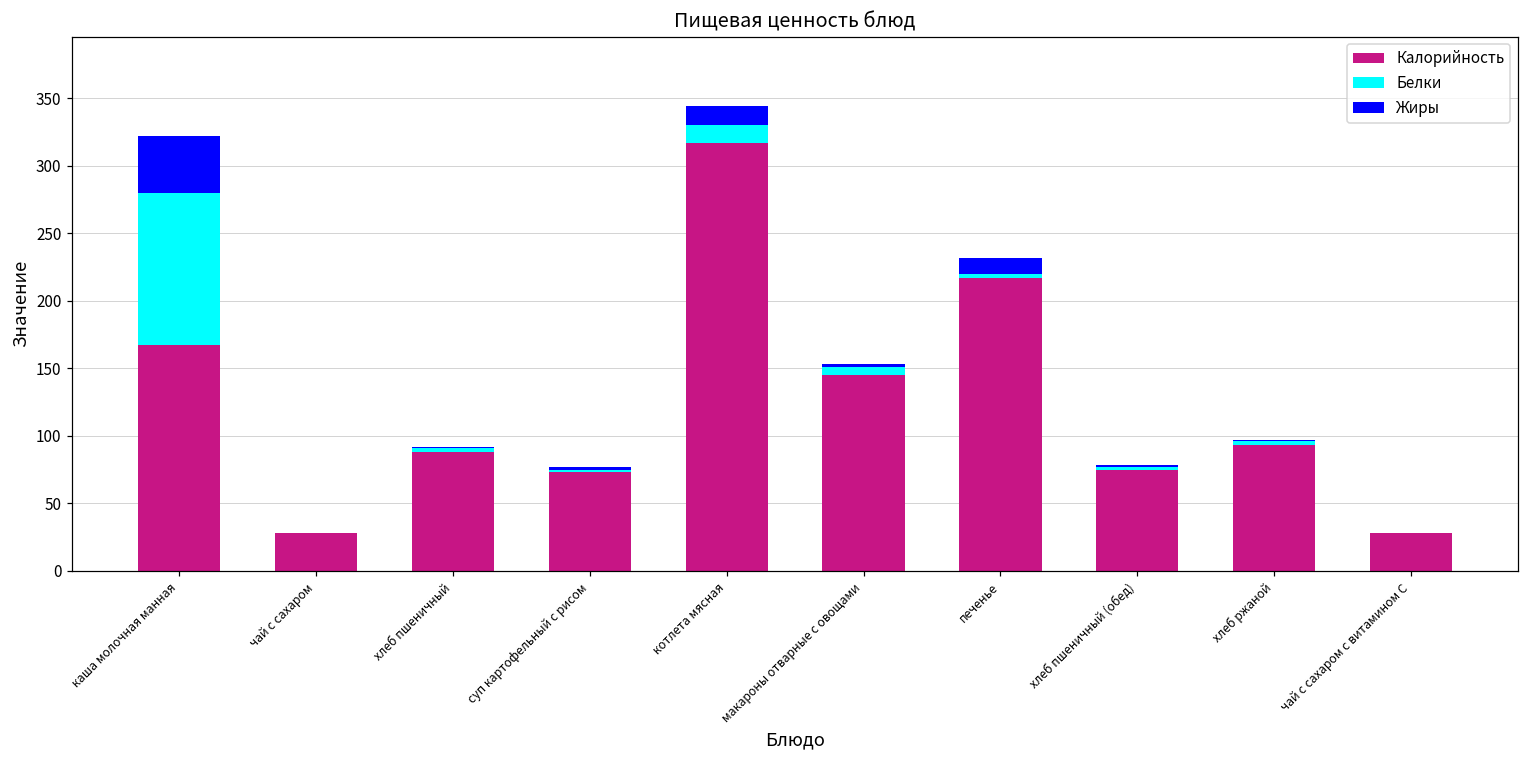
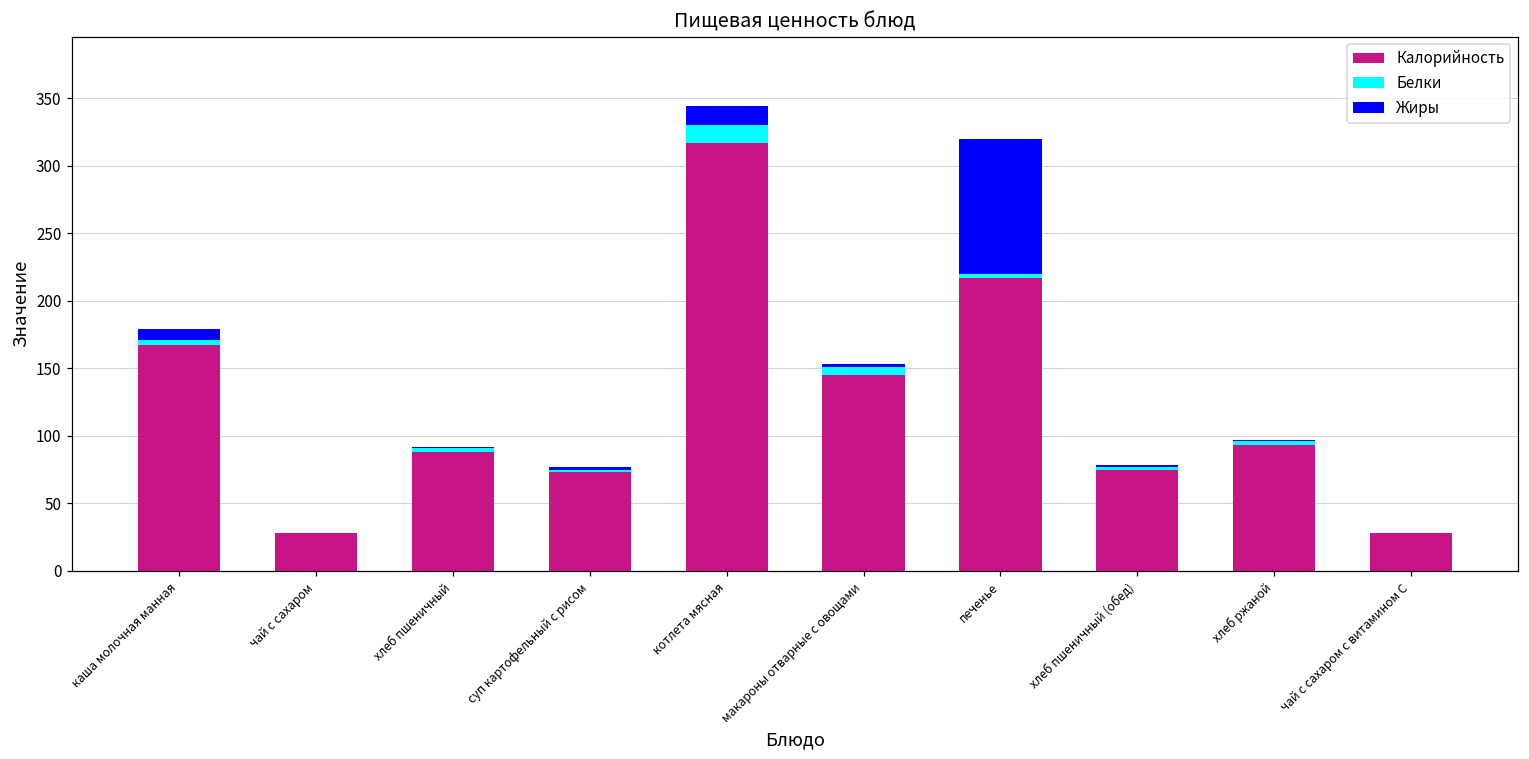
  {
    "Калорийность": {
      "каша молочная манная": 167,
      "чай с сахаром": 28,
      "хлеб пшеничный": 88,
      "суп картофельный с рисом": 73,
      "котлета мясная": 317,
      "макароны отварные с овощами": 145,
      "печенье": 217,
      "хлеб пшеничный (обед)": 75,
      "хлеб ржаной": 93,
      "чай с сахаром с витамином С": 28
    },
    "Белки": {
-     "каша молочная манная": 113,
+     "каша молочная манная": 4,
      "чай с сахаром": 0,
      "хлеб пшеничный": 3,
      "котлета мясная": 13,
      "макароны отварные с овощами": 6,
      "печенье": 3,
      "хлеб ржаной": 3,
      "чай с сахаром с витамином С": 0
    },
    "Жиры": {
-     "каша молочная манная": 42,
+     "каша молочная манная": 8,
      "чай с сахаром": 0,
      "котлета мясная": 14,
-     "печенье": 12,
+     "печенье": 100,
      "чай с сахаром с витамином С": 0
    }
  }
